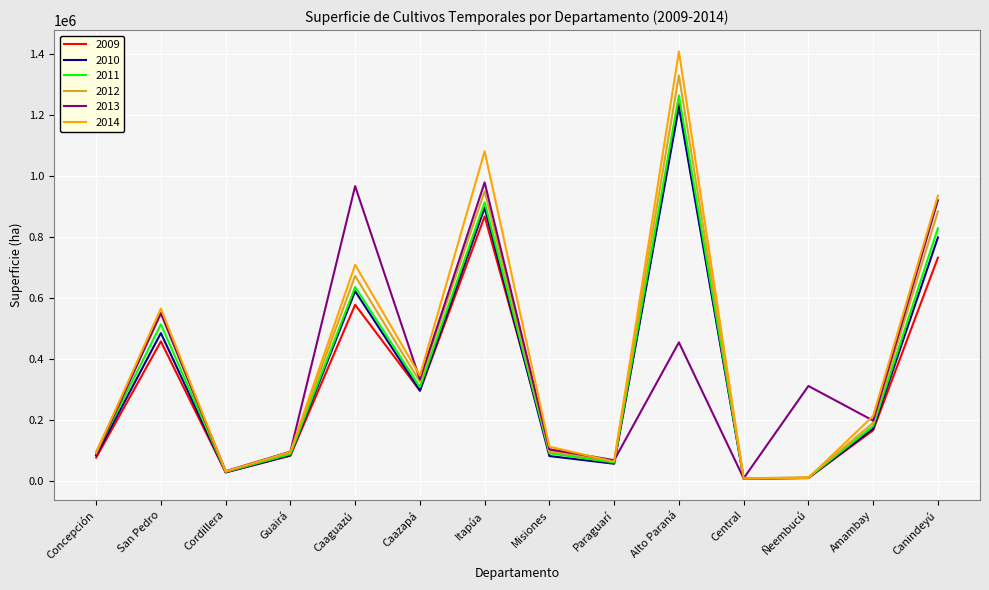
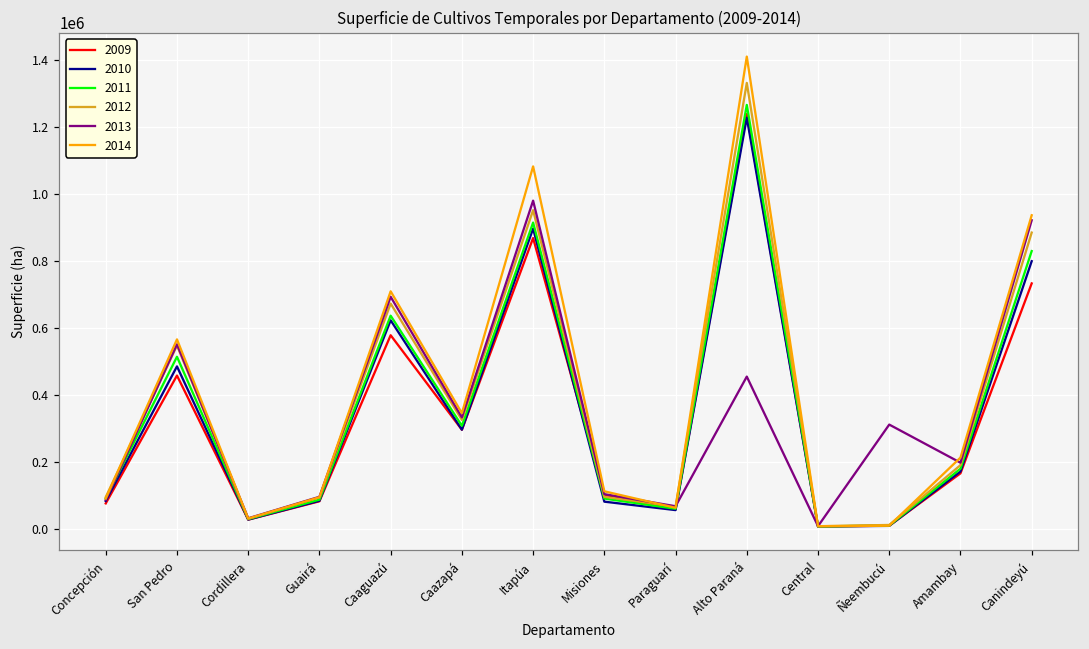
  {
    "2009": {
      "San Pedro": 460000,
      "Caaguazú": 580000,
      "Itapúa": 870000,
      "Alto Paraná": 1240000,
      "Canindeyú": 730000
    },
    "2010": {
      "San Pedro": 490000,
      "Caaguazú": 620000,
      "Itapúa": 900000,
      "Misiones": 80000,
      "Alto Paraná": 1230000,
      "Canindeyú": 800000
    },
    "2011": {
      "San Pedro": 510000,
      "Caaguazú": 640000,
      "Caazapá": 310000,
      "Itapúa": 910000,
      "Alto Paraná": 1270000,
      "Amambay": 180000,
      "Canindeyú": 830000
    },
    "2013": {
-     "Caaguazú": 970000,
+     "Caaguazú": 690000,
      "Itapúa": 980000,
      "Alto Paraná": 450000,
      "Ñeembucú": 310000,
      "Canindeyú": 920000
    }
  }
